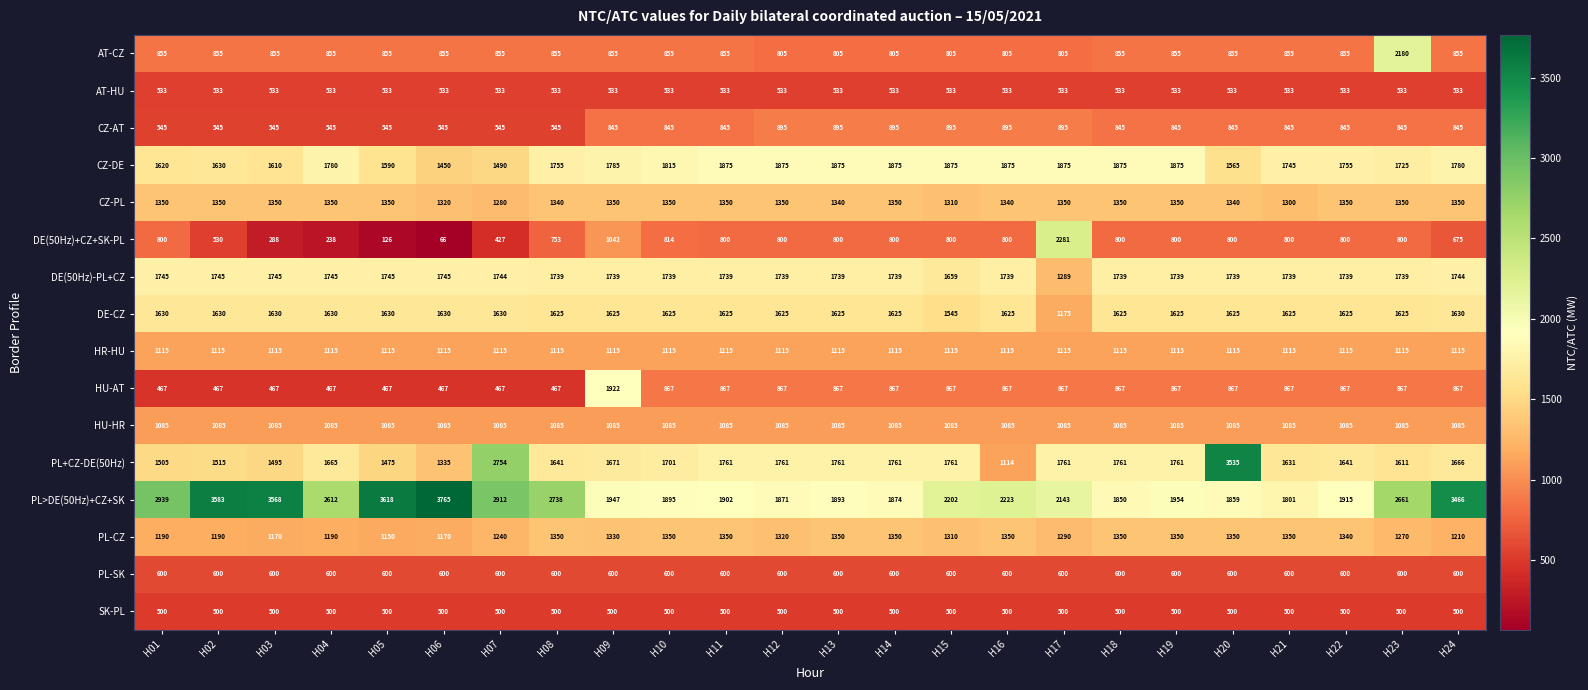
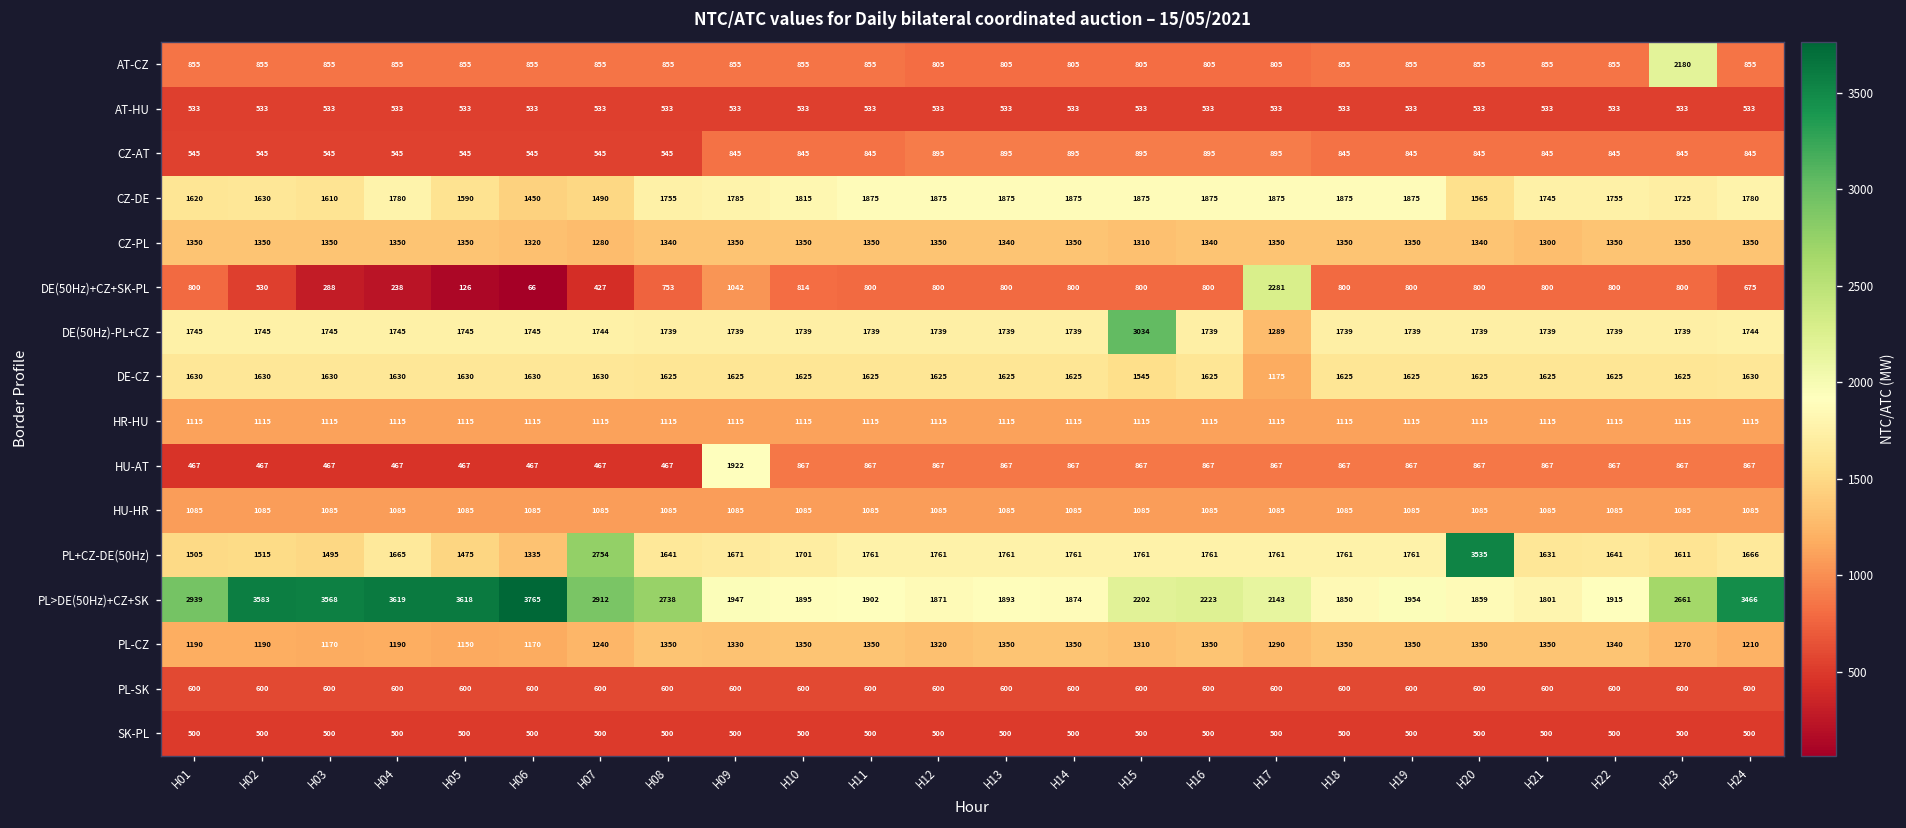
  {
    "DE(50Hz)-PL+CZ": {
      "H01": 1745,
      "H02": 1745,
      "H03": 1745,
      "H04": 1745,
      "H05": 1745,
      "H06": 1745,
      "H07": 1744,
      "H08": 1739,
      "H09": 1739,
      "H10": 1739,
      "H11": 1739,
      "H12": 1739,
      "H13": 1739,
      "H14": 1739,
-     "H15": 1659,
+     "H15": 3034,
      "H16": 1739,
      "H17": 1289,
      "H18": 1739,
      "H19": 1739,
      "H20": 1739,
      "H21": 1739,
      "H22": 1739,
      "H23": 1739,
      "H24": 1744
    },
    "PL+CZ-DE(50Hz)": {
      "H01": 1505,
      "H02": 1515,
      "H03": 1495,
      "H04": 1665,
      "H05": 1475,
      "H06": 1335,
      "H07": 2754,
      "H08": 1641,
      "H09": 1671,
      "H10": 1701,
      "H11": 1761,
      "H12": 1761,
      "H13": 1761,
      "H14": 1761,
      "H15": 1761,
-     "H16": 1114,
+     "H16": 1761,
      "H17": 1761,
      "H18": 1761,
      "H19": 1761,
      "H20": 3535,
      "H21": 1631,
      "H22": 1641,
      "H23": 1611,
      "H24": 1666
    },
    "PL>DE(50Hz)+CZ+SK": {
      "H01": 2939,
      "H02": 3583,
      "H03": 3568,
-     "H04": 2612,
+     "H04": 3619,
      "H05": 3618,
      "H06": 3765,
      "H07": 2912,
      "H08": 2738,
      "H09": 1947,
      "H10": 1895,
      "H11": 1902,
      "H12": 1871,
      "H13": 1893,
      "H14": 1874,
      "H15": 2202,
      "H16": 2223,
      "H17": 2143,
      "H18": 1850,
      "H19": 1954,
      "H20": 1859,
      "H21": 1801,
      "H22": 1915,
      "H23": 2661,
      "H24": 3466
    }
  }
